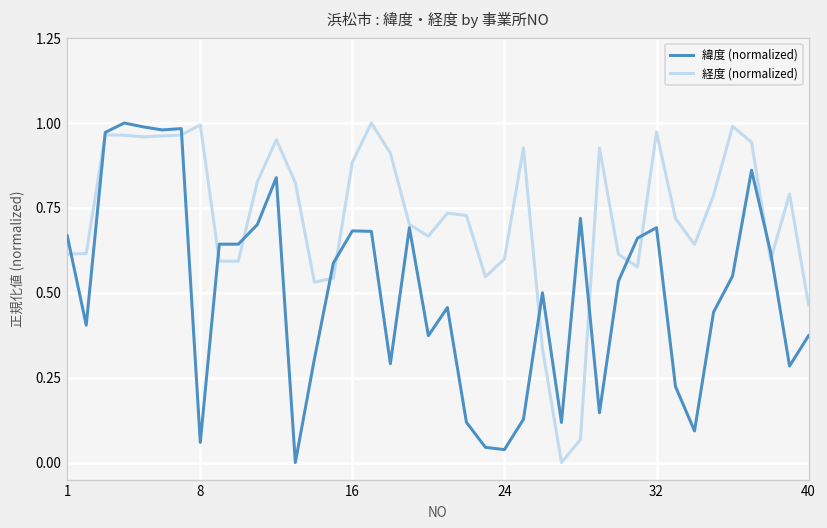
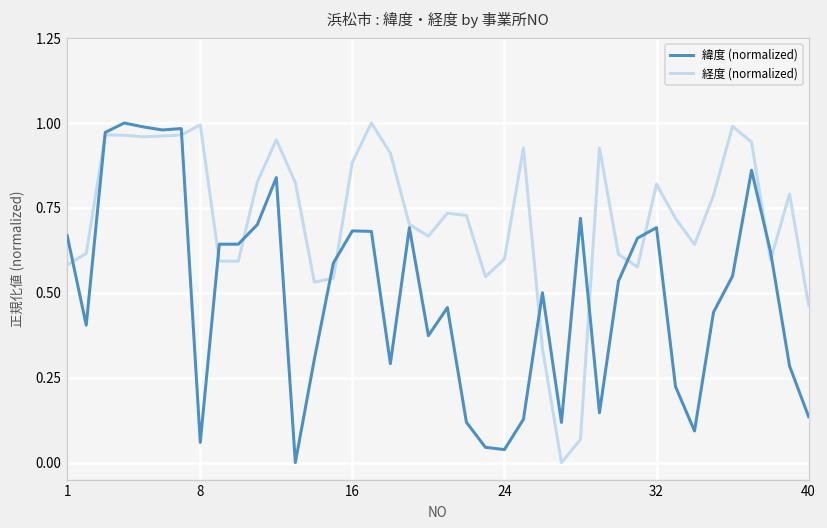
  {
    "緯度 (normalized)": {
      "1": 0.67,
      "8": 0.06,
      "16": 0.68,
      "24": 0.04,
      "32": 0.69,
-     "40": 0.37
+     "40": 0.14
    },
    "経度 (normalized)": {
-     "1": 0.61,
+     "1": 0.58,
      "8": 0.99,
      "16": 0.88,
      "24": 0.60,
-     "32": 0.97,
+     "32": 0.82,
      "40": 0.46
    }
  }
